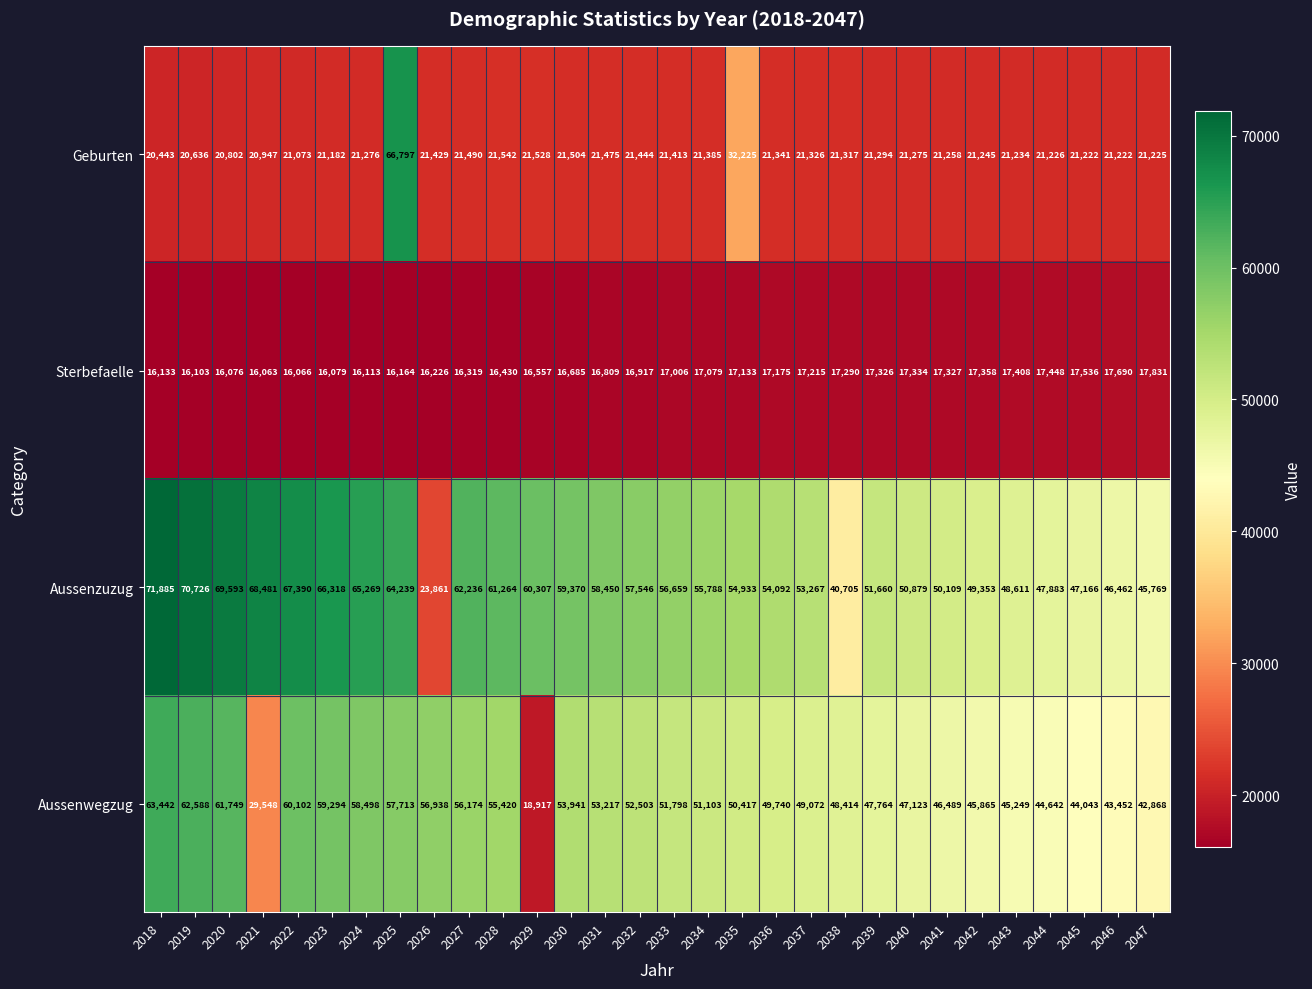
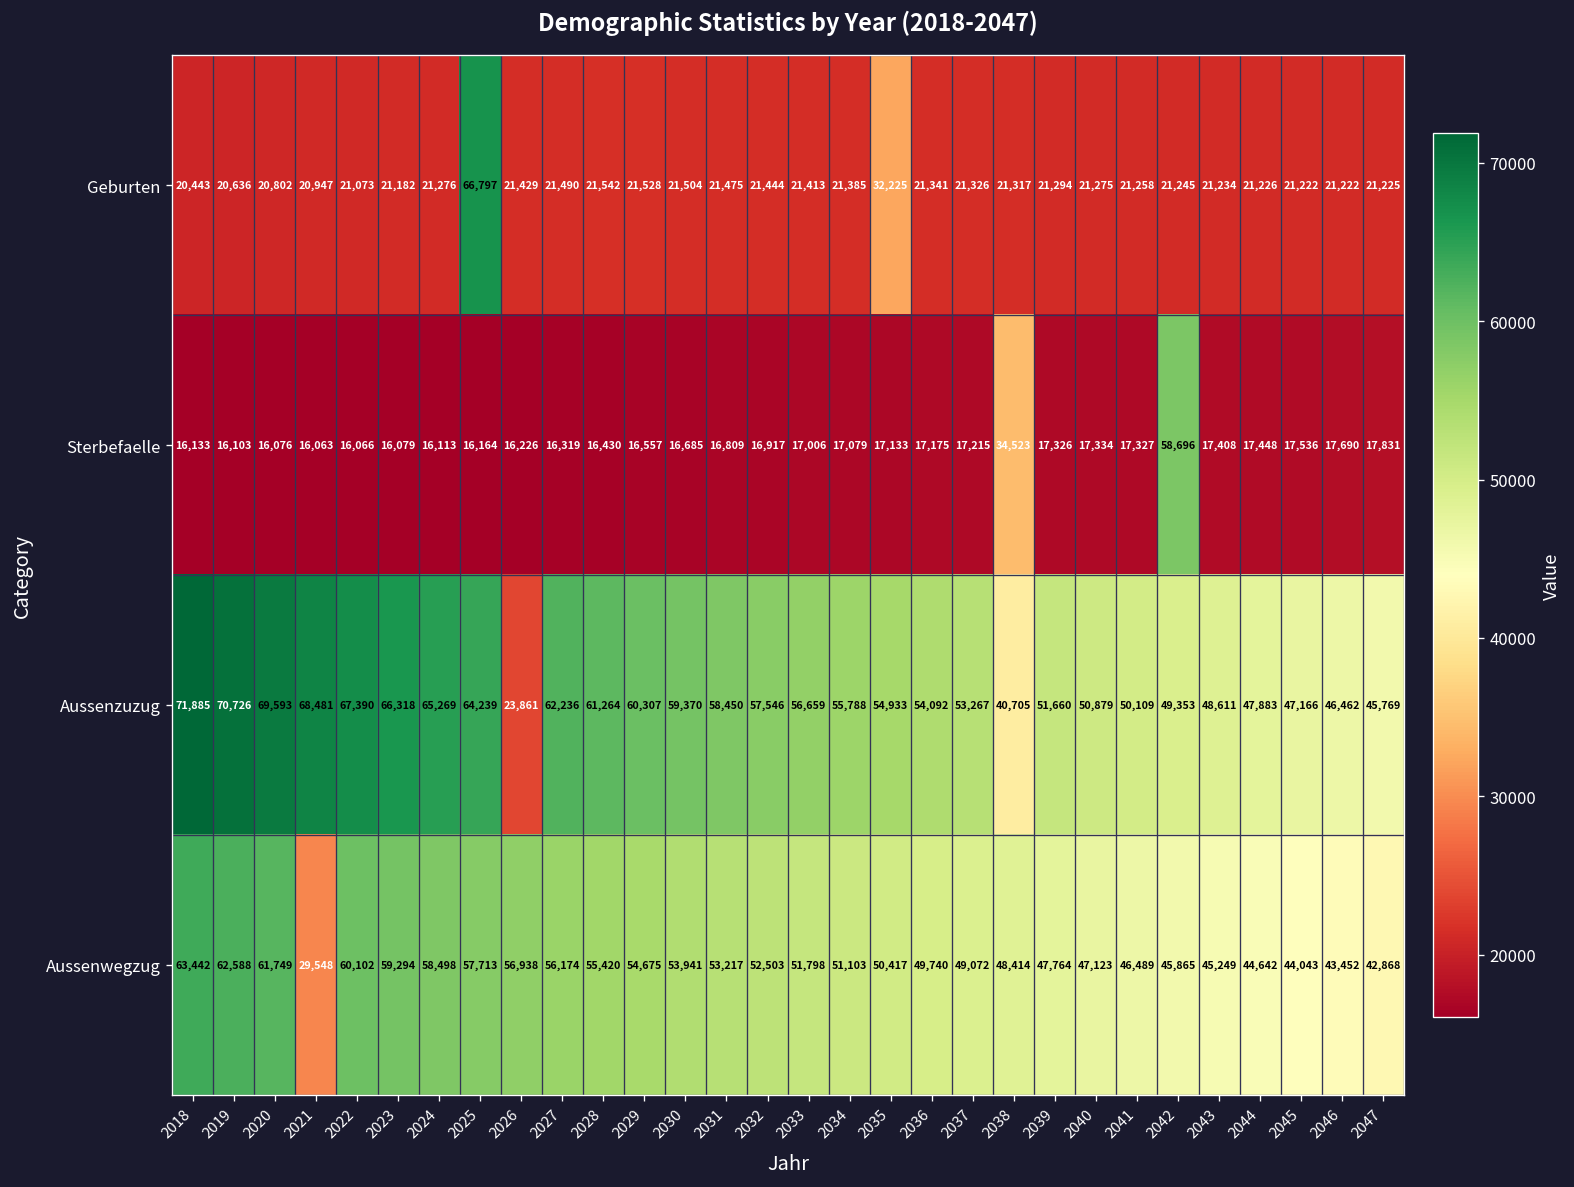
  {
    "Geburten": {
      "2018": "20,443",
      "2019": "20,636",
      "2020": "20,802",
      "2021": "20,947",
      "2022": "21,073",
      "2023": "21,182",
      "2024": "21,276",
      "2025": "66,797",
      "2026": "21,429",
      "2027": "21,490",
      "2028": "21,542",
      "2029": "21,528",
      "2030": "21,504",
      "2031": "21,475",
      "2032": "21,444",
      "2033": "21,413",
      "2034": "21,385",
      "2035": "32,225",
      "2036": "21,341",
      "2037": "21,326",
      "2038": "21,317",
      "2039": "21,294",
      "2040": "21,275",
      "2041": "21,258",
      "2042": "21,245",
      "2043": "21,234",
      "2044": "21,226",
      "2045": "21,222",
      "2046": "21,222",
      "2047": "21,225"
    },
    "Sterbefaelle": {
      "2018": "16,133",
      "2019": "16,103",
      "2020": "16,076",
      "2021": "16,063",
      "2022": "16,066",
      "2023": "16,079",
      "2024": "16,113",
      "2025": "16,164",
      "2026": "16,226",
      "2027": "16,319",
      "2028": "16,430",
      "2029": "16,557",
      "2030": "16,685",
      "2031": "16,809",
      "2032": "16,917",
      "2033": "17,006",
      "2034": "17,079",
      "2035": "17,133",
      "2036": "17,175",
      "2037": "17,215",
-     "2038": "17,290",
+     "2038": "34,523",
      "2039": "17,326",
      "2040": "17,334",
      "2041": "17,327",
-     "2042": "17,358",
+     "2042": "58,696",
      "2043": "17,408",
      "2044": "17,448",
      "2045": "17,536",
      "2046": "17,690",
      "2047": "17,831"
    },
    "Aussenzuzug": {
      "2018": "71,885",
      "2019": "70,726",
      "2020": "69,593",
      "2021": "68,481",
      "2022": "67,390",
      "2023": "66,318",
      "2024": "65,269",
      "2025": "64,239",
      "2026": "23,861",
      "2027": "62,236",
      "2028": "61,264",
      "2029": "60,307",
      "2030": "59,370",
      "2031": "58,450",
      "2032": "57,546",
      "2033": "56,659",
      "2034": "55,788",
      "2035": "54,933",
      "2036": "54,092",
      "2037": "53,267",
      "2038": "40,705",
      "2039": "51,660",
      "2040": "50,879",
      "2041": "50,109",
      "2042": "49,353",
      "2043": "48,611",
      "2044": "47,883",
      "2045": "47,166",
      "2046": "46,462",
      "2047": "45,769"
    },
    "Aussenwegzug": {
      "2018": "63,442",
      "2019": "62,588",
      "2020": "61,749",
      "2021": "29,548",
      "2022": "60,102",
      "2023": "59,294",
      "2024": "58,498",
      "2025": "57,713",
      "2026": "56,938",
      "2027": "56,174",
      "2028": "55,420",
-     "2029": "18,917",
+     "2029": "54,675",
      "2030": "53,941",
      "2031": "53,217",
      "2032": "52,503",
      "2033": "51,798",
      "2034": "51,103",
      "2035": "50,417",
      "2036": "49,740",
      "2037": "49,072",
      "2038": "48,414",
      "2039": "47,764",
      "2040": "47,123",
      "2041": "46,489",
      "2042": "45,865",
      "2043": "45,249",
      "2044": "44,642",
      "2045": "44,043",
      "2046": "43,452",
      "2047": "42,868"
    }
  }
